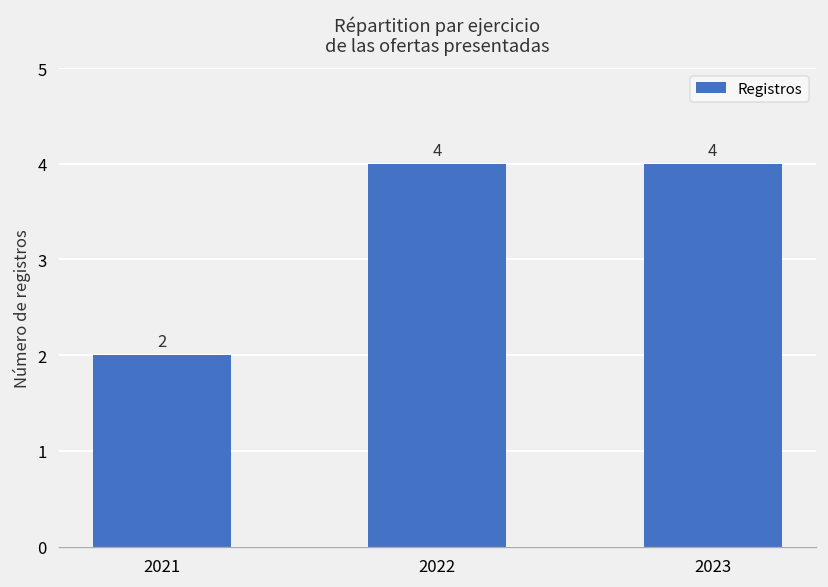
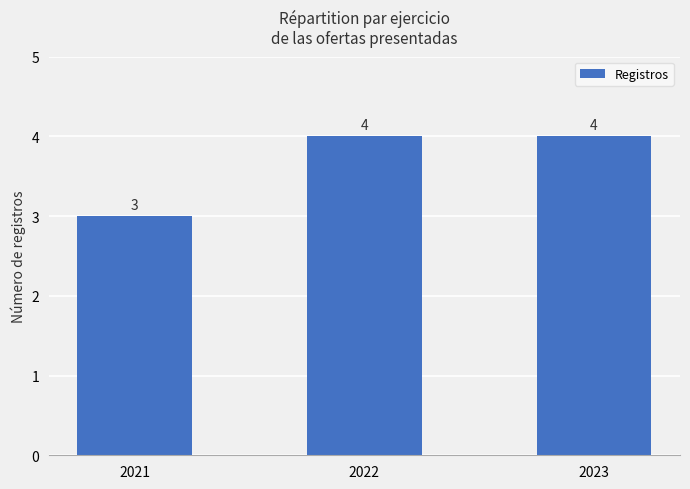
  {
-   "2021": 2,
+   "2021": 3,
    "2022": 4,
    "2023": 4
  }
